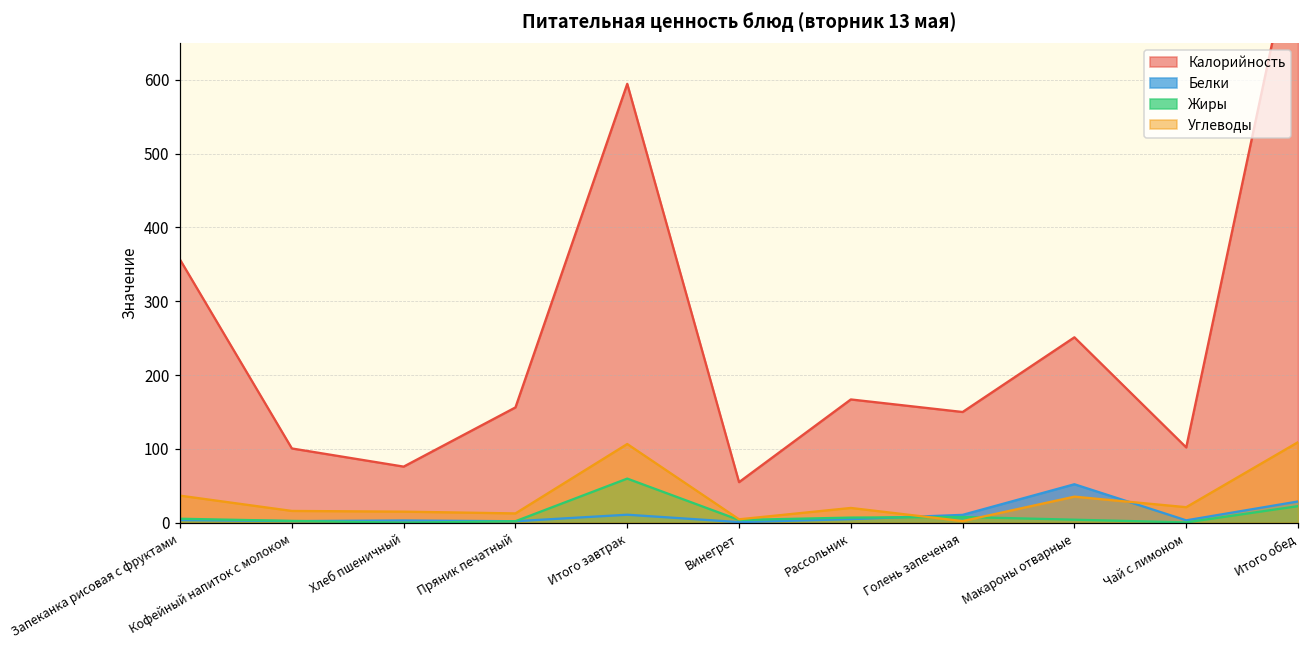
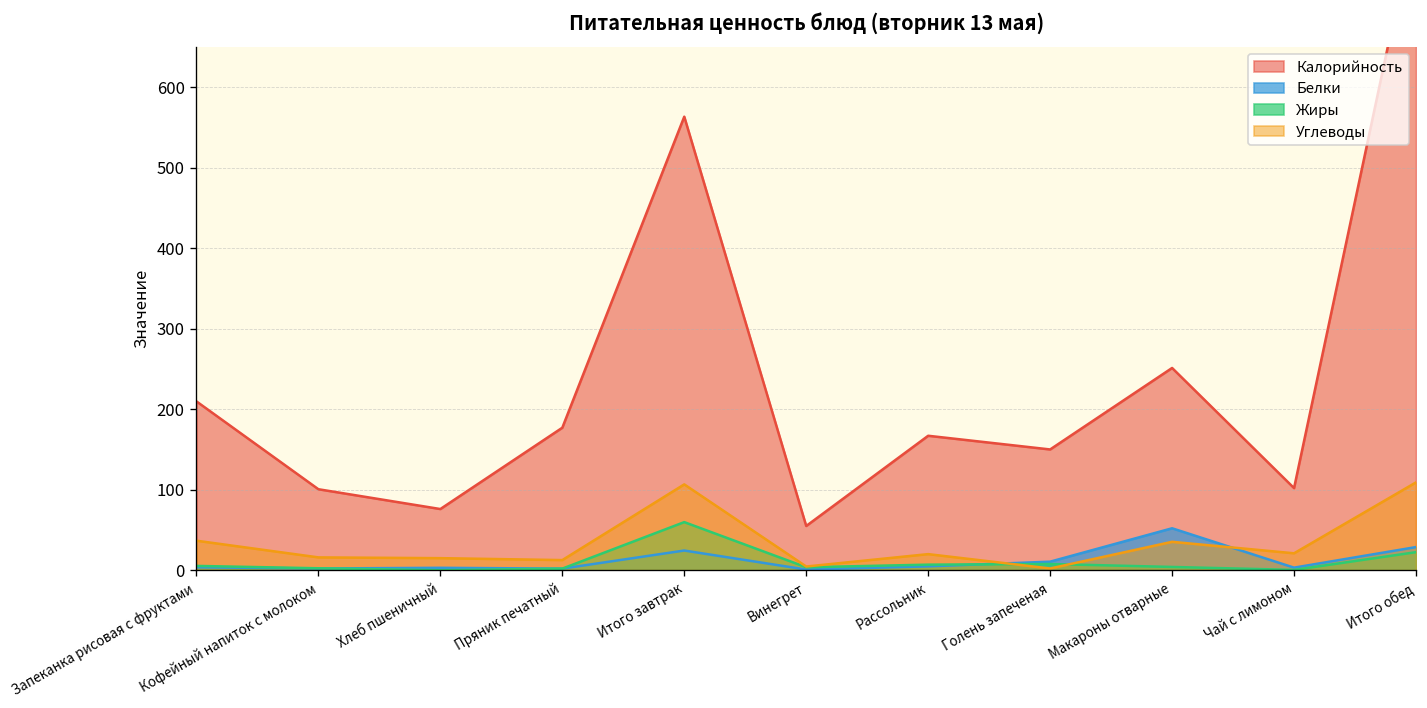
  {
    "Калорийность": {
-     "Запеканка рисовая с фруктами": 360,
+     "Запеканка рисовая с фруктами": 210,
      "Кофейный напиток с молоком": 100,
      "Хлеб пшеничный": 80,
-     "Пряник печатный": 160,
-     "Итого завтрак": 590,
+     "Пряник печатный": 180,
+     "Итого завтрак": 560,
      "Винегрет": 50,
      "Рассольник": 170,
      "Голень запеченая": 150,
      "Макароны отварные": 250,
      "Чай с лимоном": 100
    },
    "Белки": {
-     "Итого завтрак": 10,
+     "Итого завтрак": 20,
      "Макароны отварные": 50,
      "Итого обед": 30
    },
    "Жиры": {
      "Итого завтрак": 60,
      "Макароны отварные": 0,
      "Итого обед": 20
    },
    "Углеводы": {
      "Запеканка рисовая с фруктами": 40,
      "Кофейный напиток с молоком": 20,
      "Хлеб пшеничный": 20,
      "Пряник печатный": 10,
      "Итого завтрак": 110,
      "Рассольник": 20,
      "Голень запеченая": 0,
      "Макароны отварные": 40,
      "Чай с лимоном": 20,
      "Итого обед": 110
    }
  }
